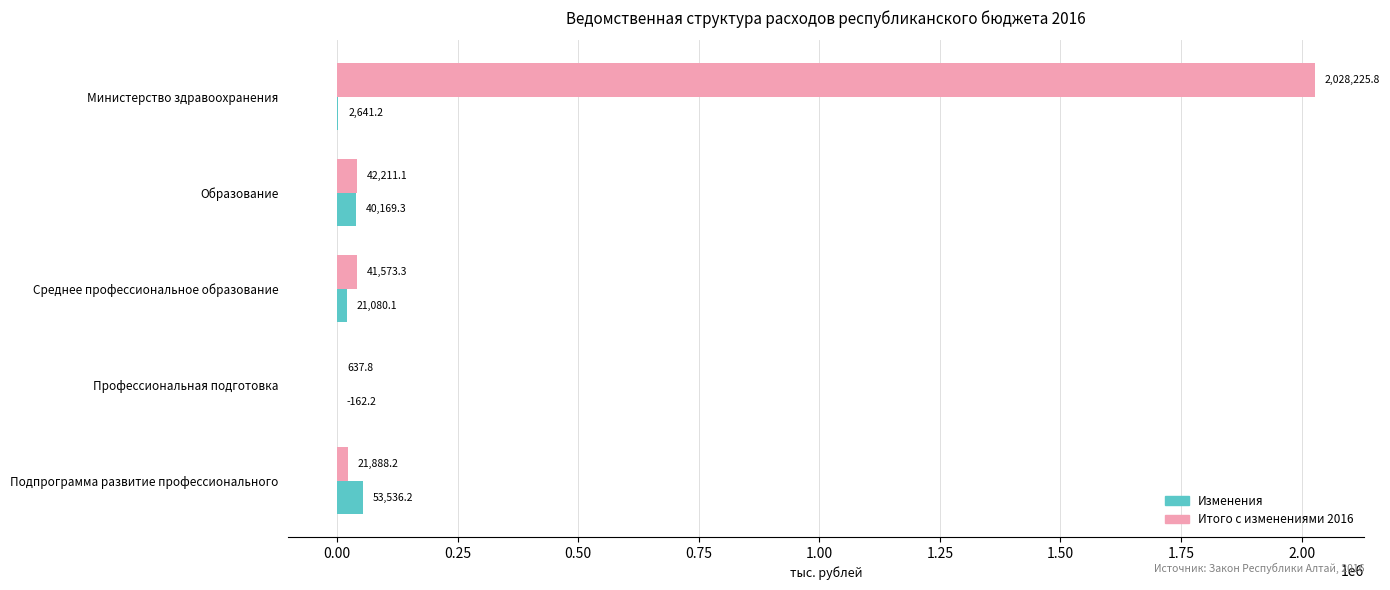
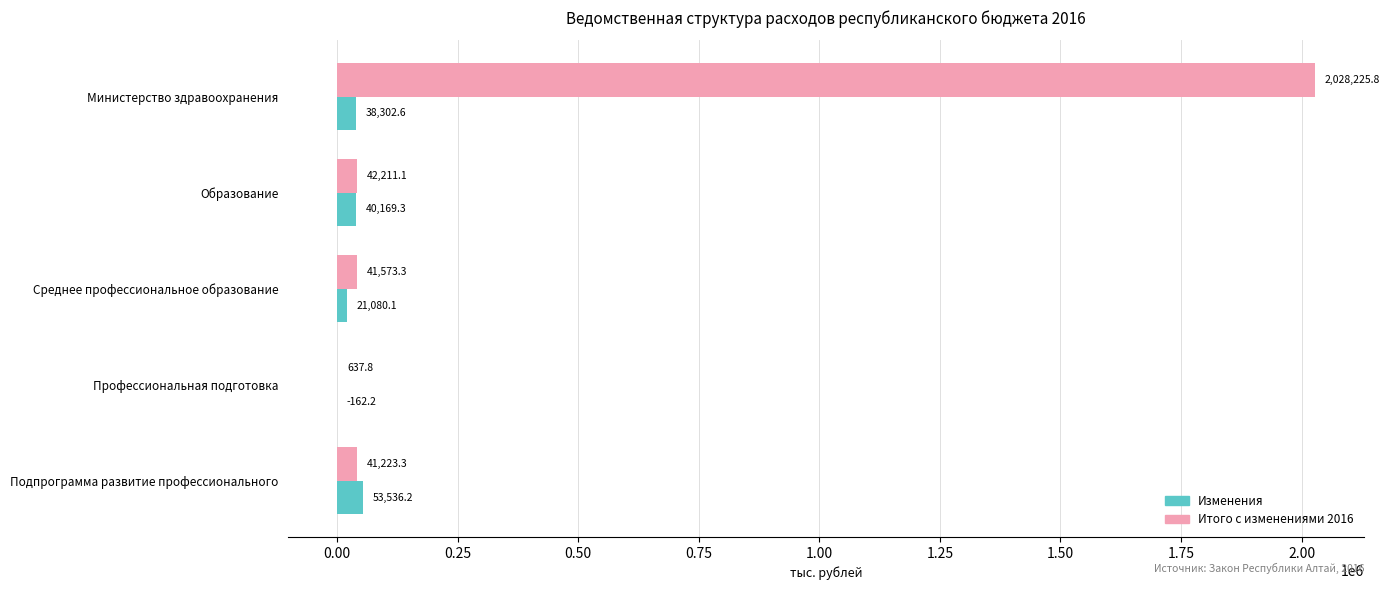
  {
    "Изменения": {
-     "Министерство здравоохранения": "2,641.2",
+     "Министерство здравоохранения": "38,302.6",
      "Образование": "40,169.3",
      "Среднее профессиональное образование": "21,080.1",
      "Профессиональная подготовка": "-162.2",
      "Подпрограмма развитие профессионального": "53,536.2"
    },
    "Итого с изменениями 2016": {
      "Министерство здравоохранения": "2,028,225.8",
      "Образование": "42,211.1",
      "Среднее профессиональное образование": "41,573.3",
      "Профессиональная подготовка": "637.8",
-     "Подпрограмма развитие профессионального": "21,888.2"
+     "Подпрограмма развитие профессионального": "41,223.3"
    }
  }
